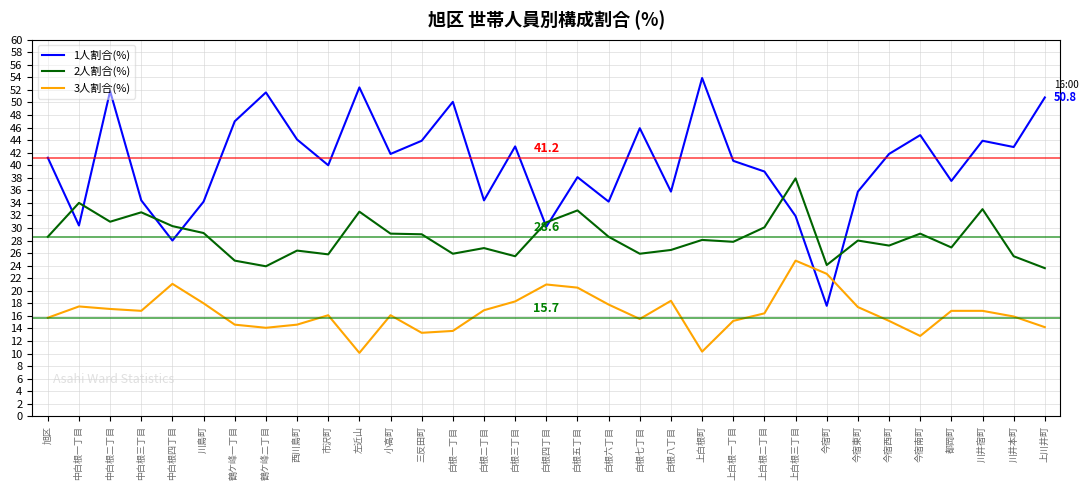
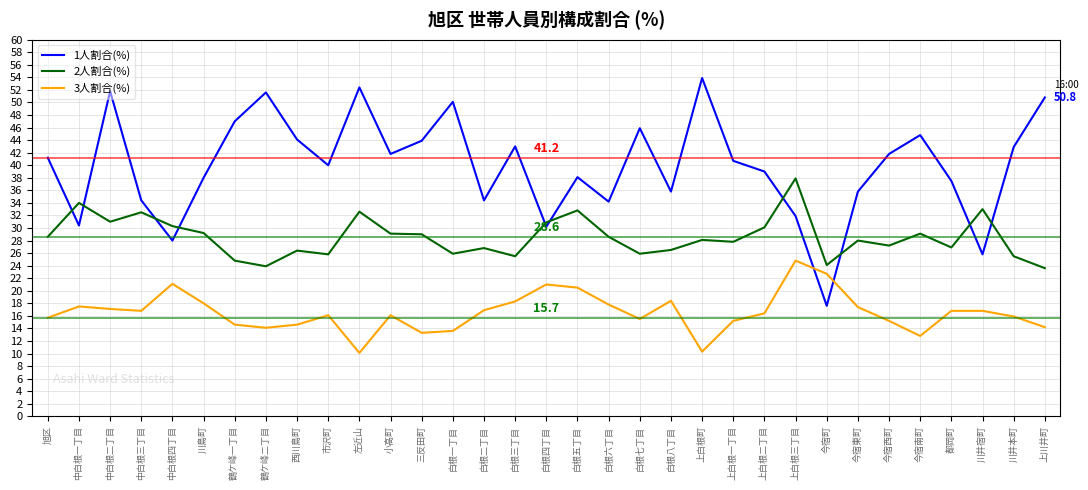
  {
    "1人割合(%)": {
      "旭区": 41,
      "中白根一丁目": 30,
      "中白根三丁目": 34,
      "中白根四丁目": 28,
-     "川島町": 34,
+     "川島町": 38,
      "鶴ケ峰一丁目": 47,
      "鶴ケ峰二丁目": 52,
      "西川島町": 44,
      "市沢町": 40,
      "左近山": 52,
      "小高町": 42,
      "三反田町": 44,
      "白根一丁目": 50,
      "白根二丁目": 34,
      "白根五丁目": 38,
      "白根六丁目": 34,
      "白根七丁目": 46,
      "白根八丁目": 36,
      "上白根町": 54,
      "上白根一丁目": 41,
      "上白根二丁目": 39,
      "上白根三丁目": 32,
      "今宿町": 18,
      "今宿東町": 36,
      "今宿西町": 42,
      "今宿南町": 45,
      "都岡町": 38,
-     "川井宿町": 44,
+     "川井宿町": 26,
      "川井本町": 43
    },
    "2人割合(%)": {
      "旭区": 29,
      "中白根一丁目": 34,
      "中白根二丁目": 31,
      "中白根三丁目": 33,
      "中白根四丁目": 30,
      "川島町": 29,
      "鶴ケ峰一丁目": 25,
      "鶴ケ峰二丁目": 24,
      "西川島町": 26,
      "市沢町": 26,
      "左近山": 33,
      "小高町": 29,
      "三反田町": 29,
      "白根一丁目": 26,
      "白根二丁目": 27,
      "白根三丁目": 26,
      "白根五丁目": 33,
      "白根六丁目": 29,
      "白根七丁目": 26,
      "白根八丁目": 27,
      "上白根町": 28,
      "上白根一丁目": 28,
      "上白根二丁目": 30,
      "上白根三丁目": 38,
      "今宿町": 24,
      "今宿東町": 28,
      "今宿西町": 27,
      "今宿南町": 29,
      "都岡町": 27,
      "川井宿町": 33,
      "川井本町": 26,
      "上川井町": 24
    },
    "3人割合(%)": {
      "旭区": 16,
      "中白根一丁目": 18,
      "中白根二丁目": 17,
      "中白根三丁目": 17,
      "中白根四丁目": 21,
      "川島町": 18,
      "鶴ケ峰一丁目": 15,
      "鶴ケ峰二丁目": 14,
      "西川島町": 15,
      "市沢町": 16,
      "左近山": 10,
      "小高町": 16,
      "三反田町": 13,
      "白根一丁目": 14,
      "白根二丁目": 17,
      "白根三丁目": 18,
      "白根五丁目": 21,
      "白根六丁目": 18,
      "白根七丁目": 16,
      "白根八丁目": 18,
      "上白根町": 10,
      "上白根一丁目": 15,
      "上白根二丁目": 16,
      "上白根三丁目": 25,
      "今宿町": 23,
      "今宿東町": 17,
      "今宿西町": 15,
      "今宿南町": 13,
      "都岡町": 17,
      "川井宿町": 17,
      "川井本町": 16,
      "上川井町": 14
    }
  }
